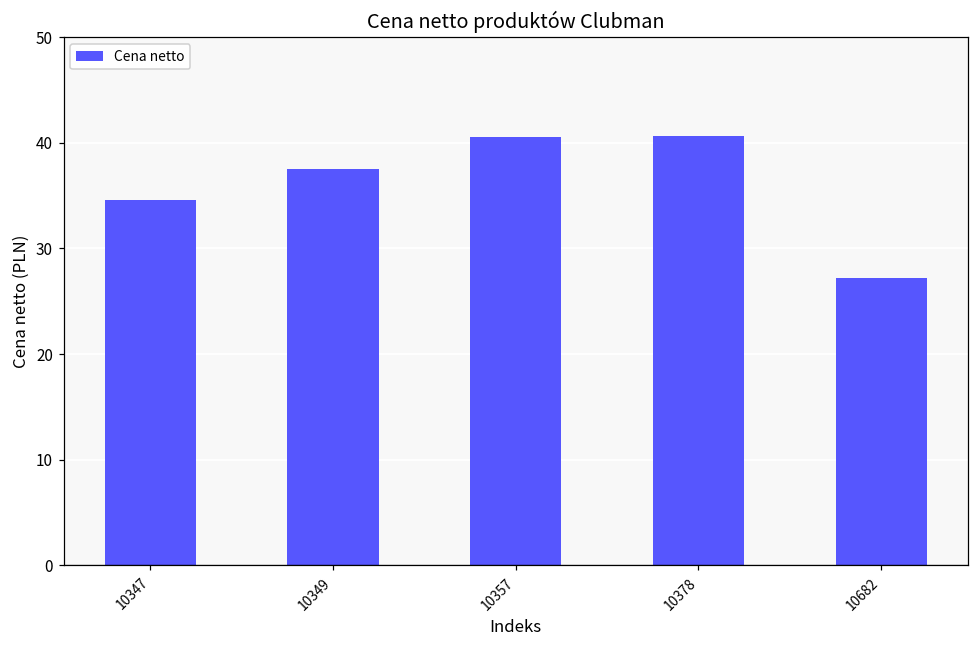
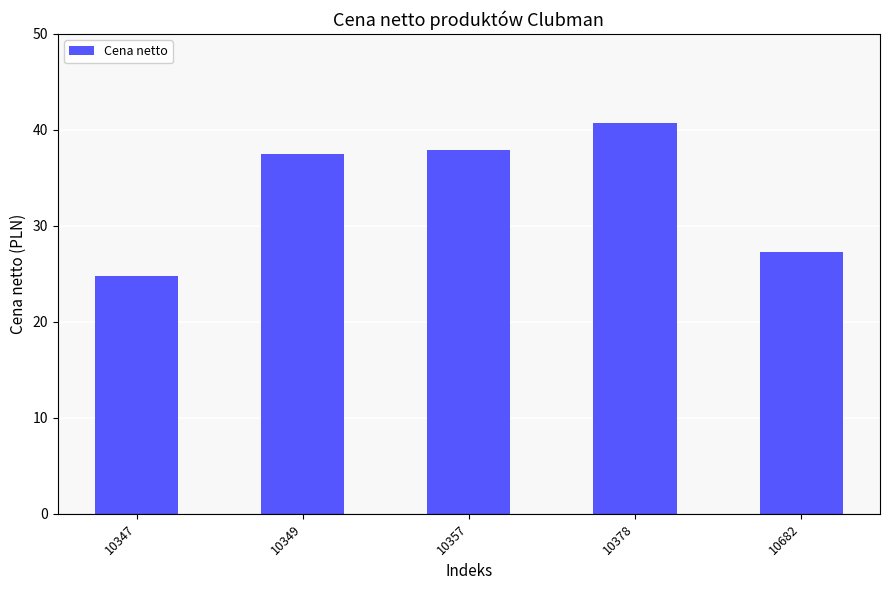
  {
-   "10347": 35,
+   "10347": 25,
    "10349": 38,
-   "10357": 41,
+   "10357": 38,
    "10378": 41,
    "10682": 27
  }
